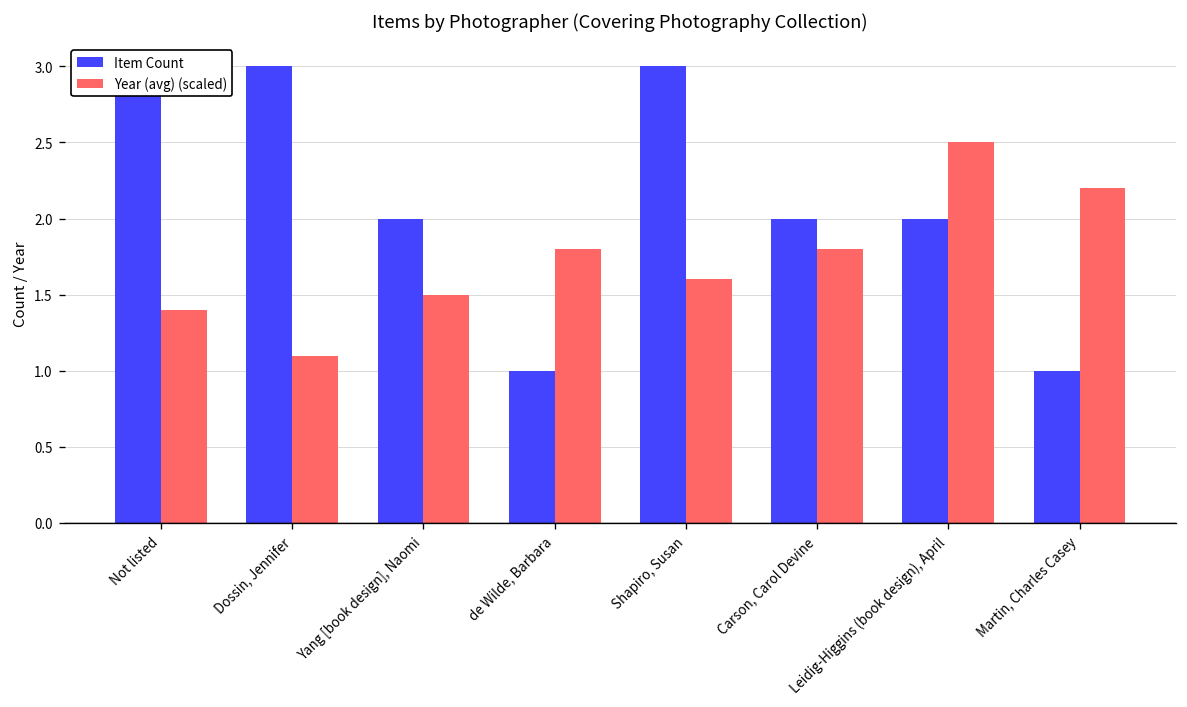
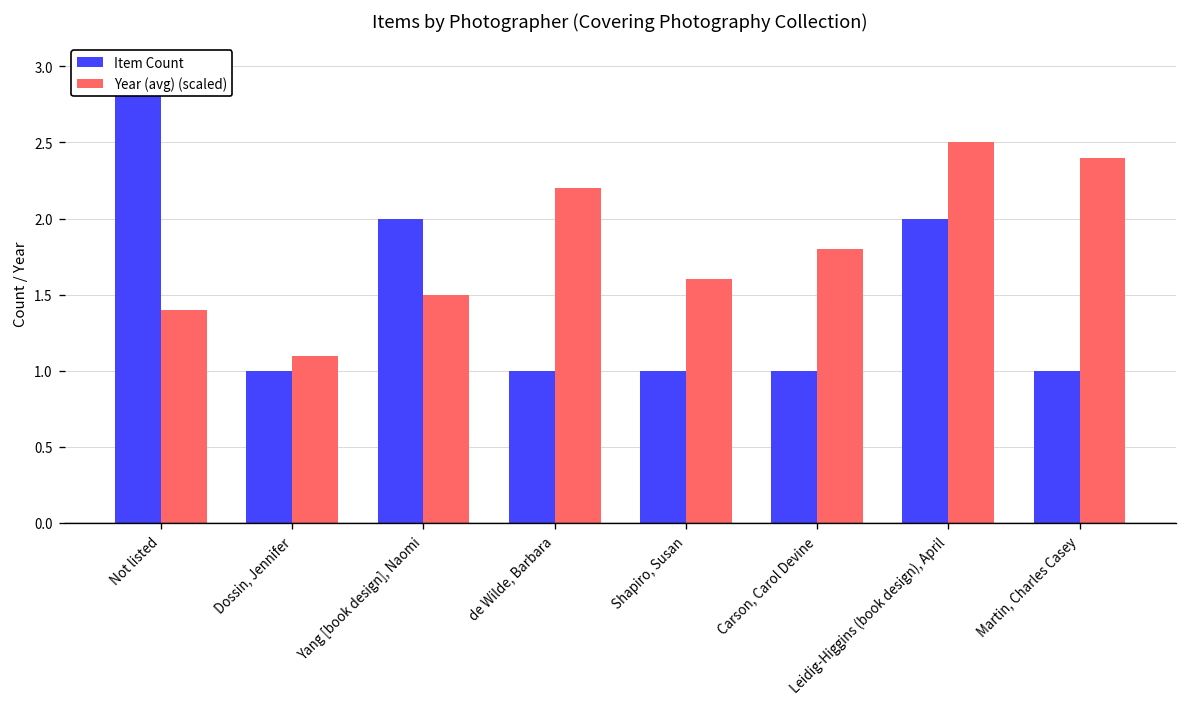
  {
    "Item Count": {
-     "Dossin, Jennifer": 3,
+     "Dossin, Jennifer": 1,
      "Yang [book design], Naomi": 2,
      "de Wilde, Barbara": 1,
-     "Shapiro, Susan": 3,
-     "Carson, Carol Devine": 2,
+     "Shapiro, Susan": 1,
+     "Carson, Carol Devine": 1,
      "Leidig-Higgins (book design), April": 2,
      "Martin, Charles Casey": 1
    },
    "Year (avg) (scaled)": {
      "Not listed": 1.40,
      "Dossin, Jennifer": 1.10,
      "Yang [book design], Naomi": 1.50,
-     "de Wilde, Barbara": 1.80,
+     "de Wilde, Barbara": 2.20,
      "Shapiro, Susan": 1.60,
      "Carson, Carol Devine": 1.80,
      "Leidig-Higgins (book design), April": 2.50,
-     "Martin, Charles Casey": 2.20
+     "Martin, Charles Casey": 2.40
    }
  }
